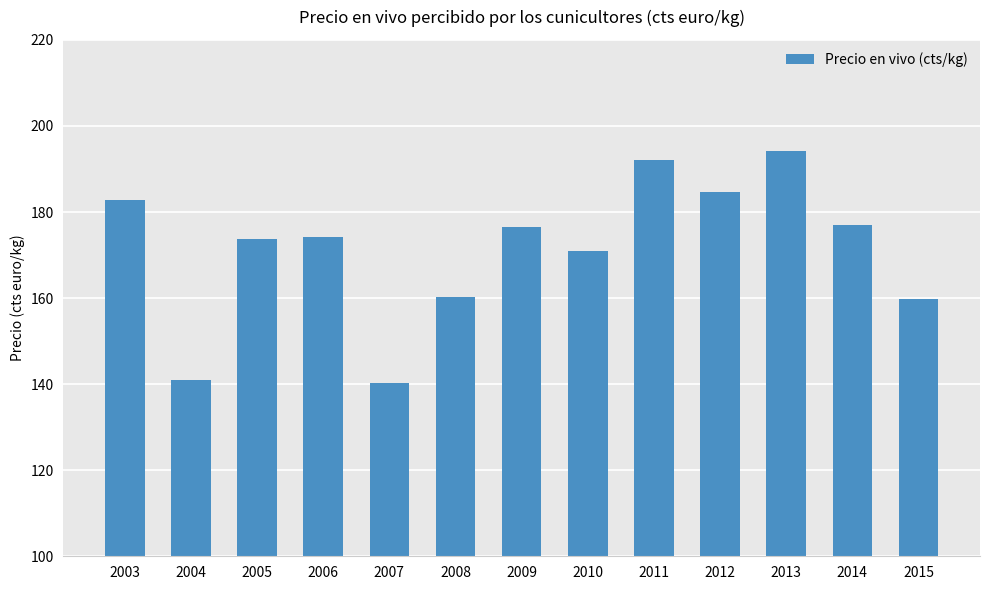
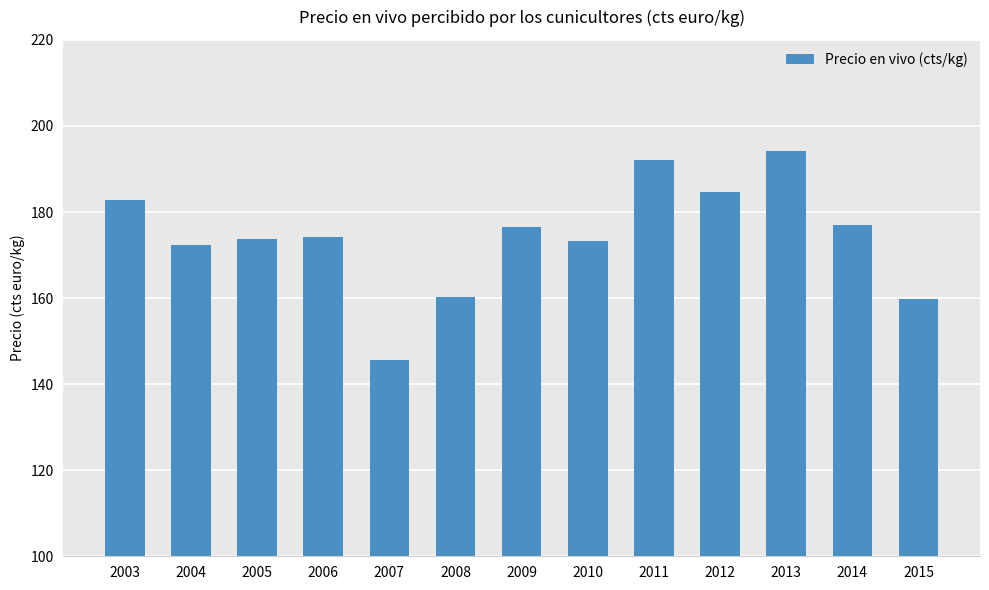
  {
    "2003": 183,
-   "2004": 141,
+   "2004": 172,
    "2005": 174,
    "2006": 174,
-   "2007": 140,
+   "2007": 146,
    "2008": 160,
    "2009": 176,
-   "2010": 171,
+   "2010": 173,
    "2011": 192,
    "2012": 185,
    "2013": 194,
    "2014": 177,
    "2015": 160
  }
